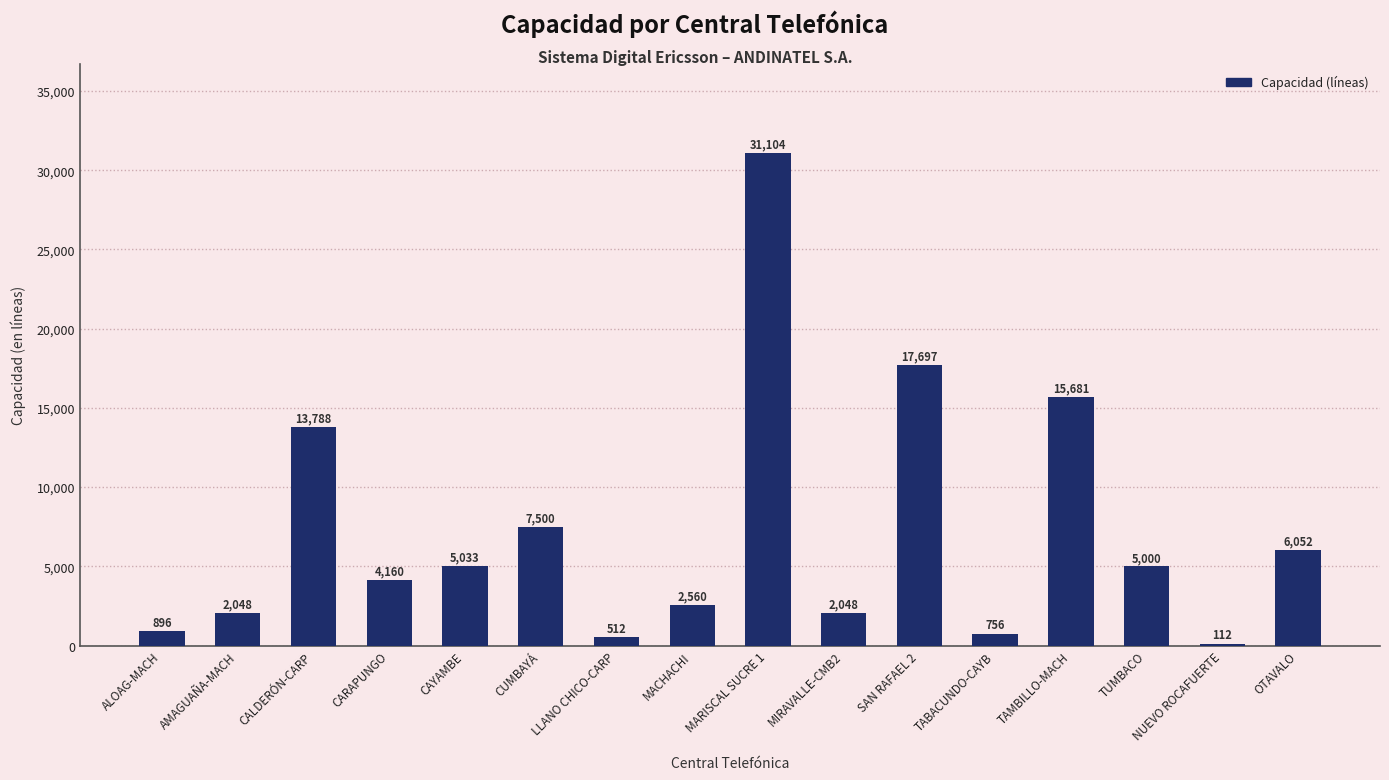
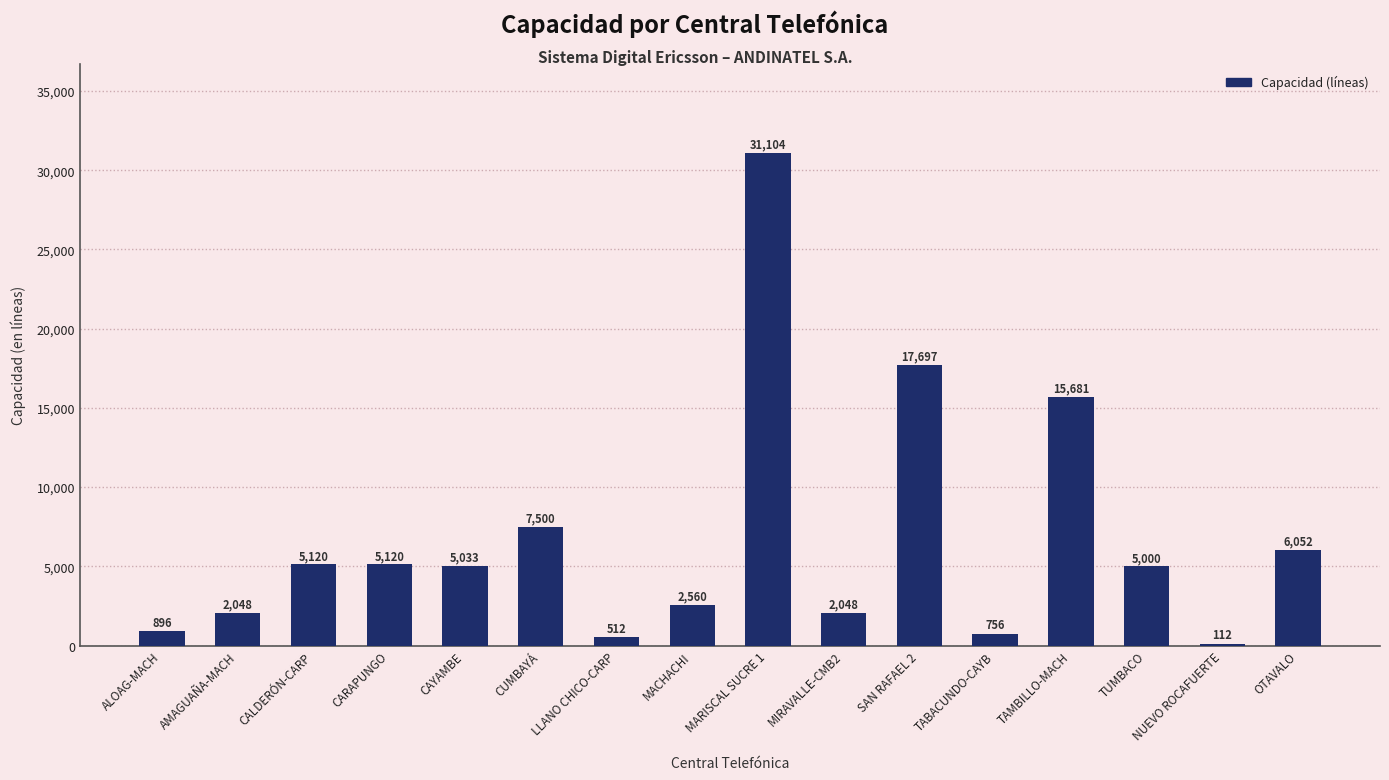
  {
    "ALOAG-MACH": "896",
    "AMAGUAÑA-MACH": "2,048",
-   "CALDERÓN-CARP": "13,788",
-   "CARAPUNGO": "4,160",
+   "CALDERÓN-CARP": "5,120",
+   "CARAPUNGO": "5,120",
    "CAYAMBE": "5,033",
    "CUMBAYÁ": "7,500",
    "LLANO CHICO-CARP": "512",
    "MACHACHI": "2,560",
    "MARISCAL SUCRE 1": "31,104",
    "MIRAVALLE-CMB2": "2,048",
    "SAN RAFAEL 2": "17,697",
    "TABACUNDO-CAYB": "756",
    "TAMBILLO-MACH": "15,681",
    "TUMBACO": "5,000",
    "NUEVO ROCAFUERTE": "112",
    "OTAVALO": "6,052"
  }
